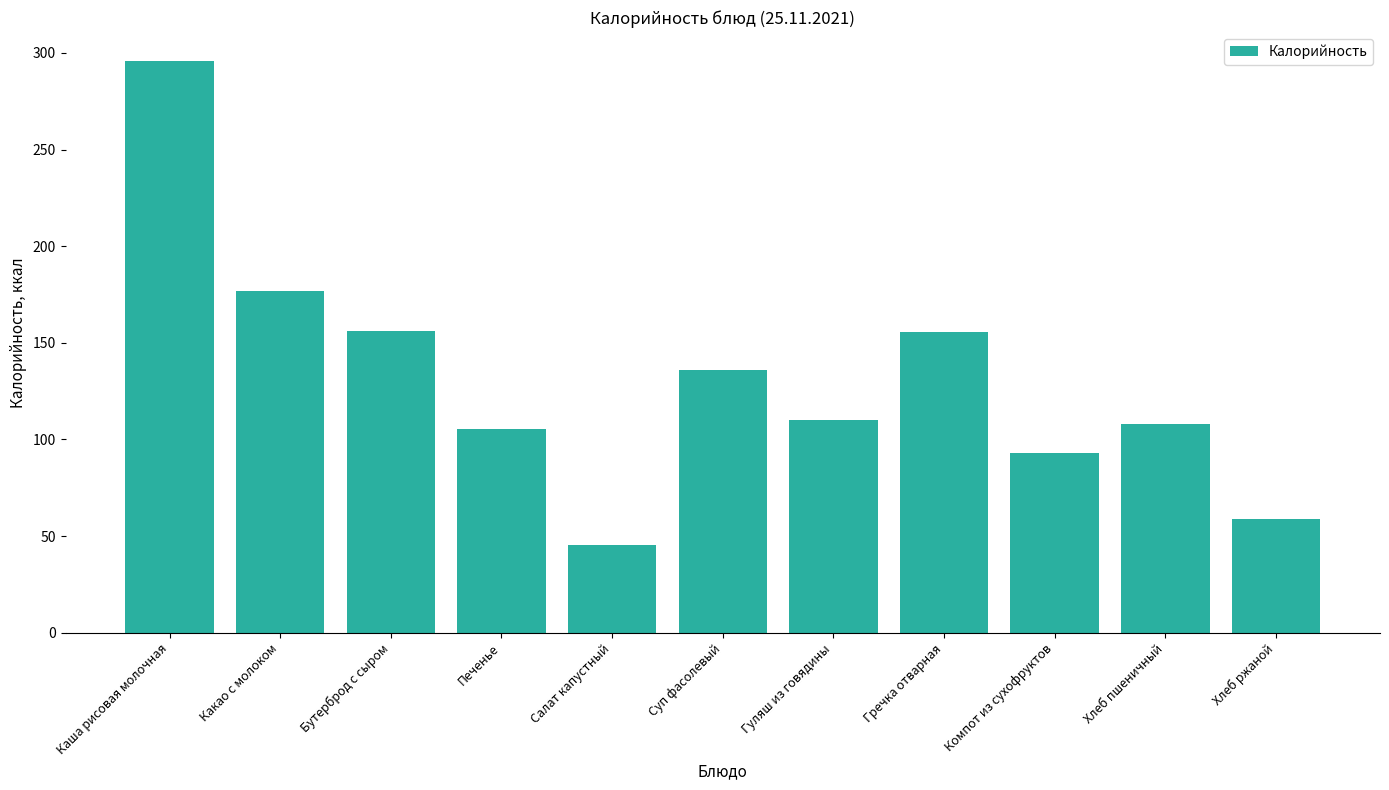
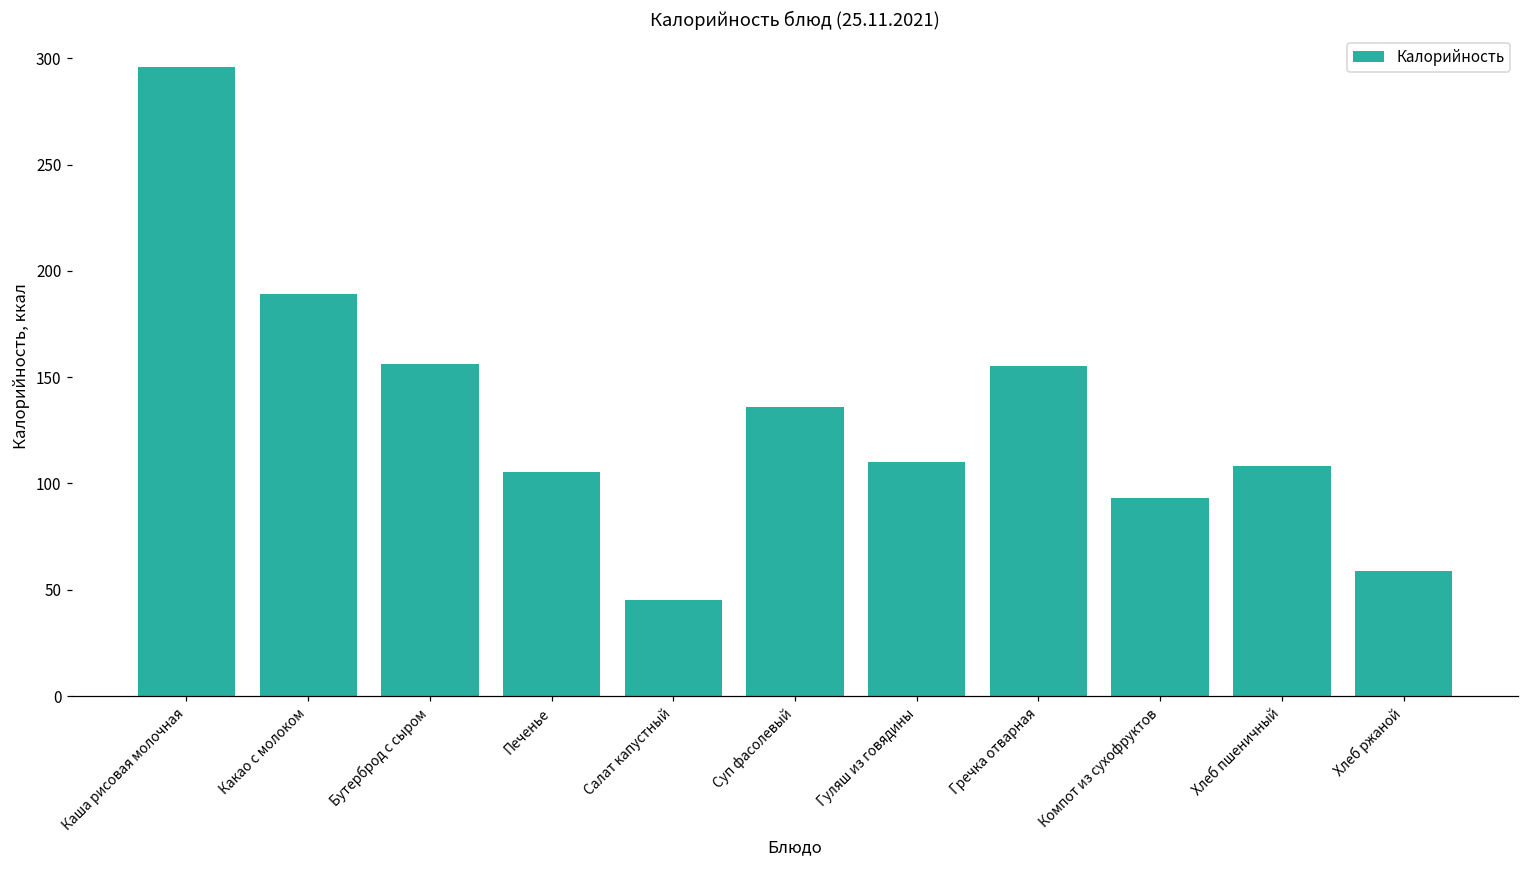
  {
    "Каша рисовая молочная": 296,
-   "Какао с молоком": 177,
+   "Какао с молоком": 189,
    "Бутерброд с сыром": 156,
    "Печенье": 106,
    "Салат капустный": 45,
    "Суп фасолевый": 136,
    "Гуляш из говядины": 110,
    "Гречка отварная": 155,
    "Компот из сухофруктов": 93,
    "Хлеб пшеничный": 108,
    "Хлеб ржаной": 59
  }
